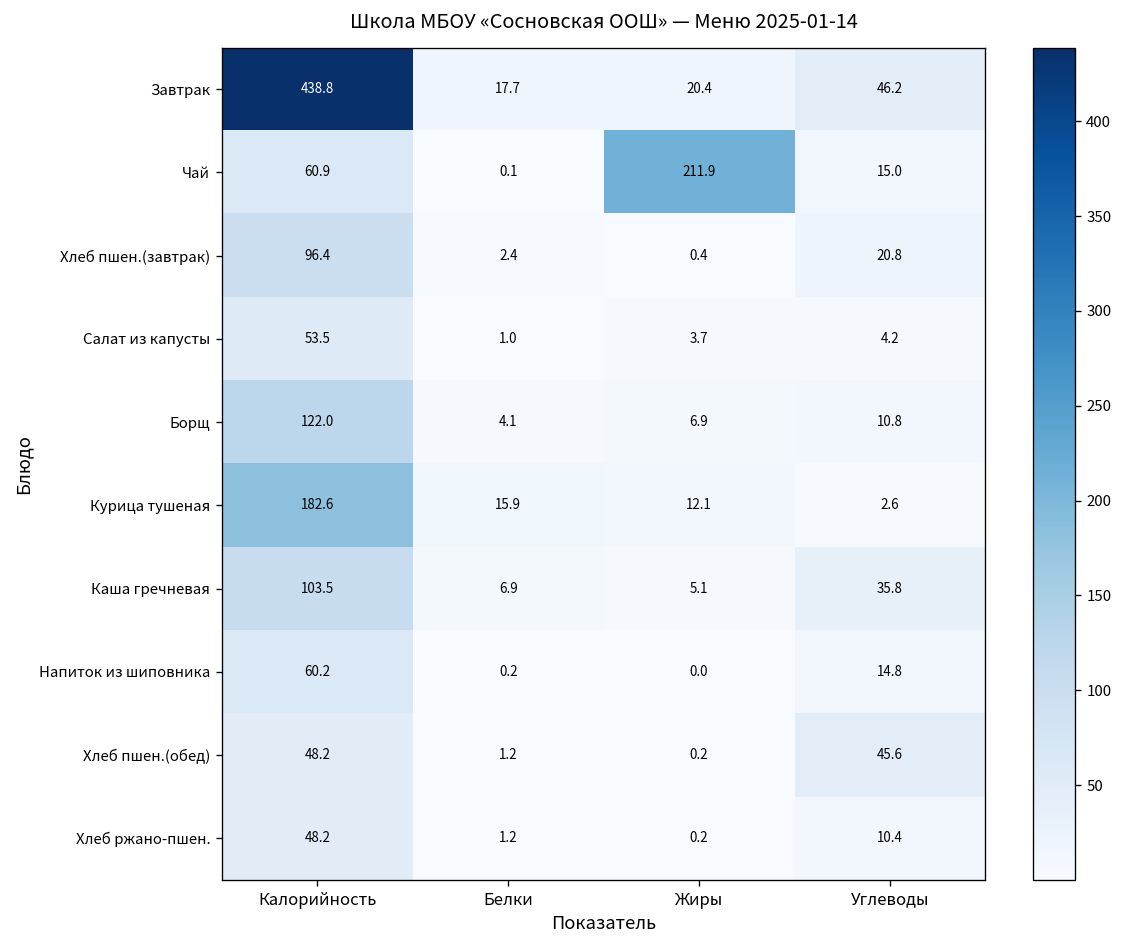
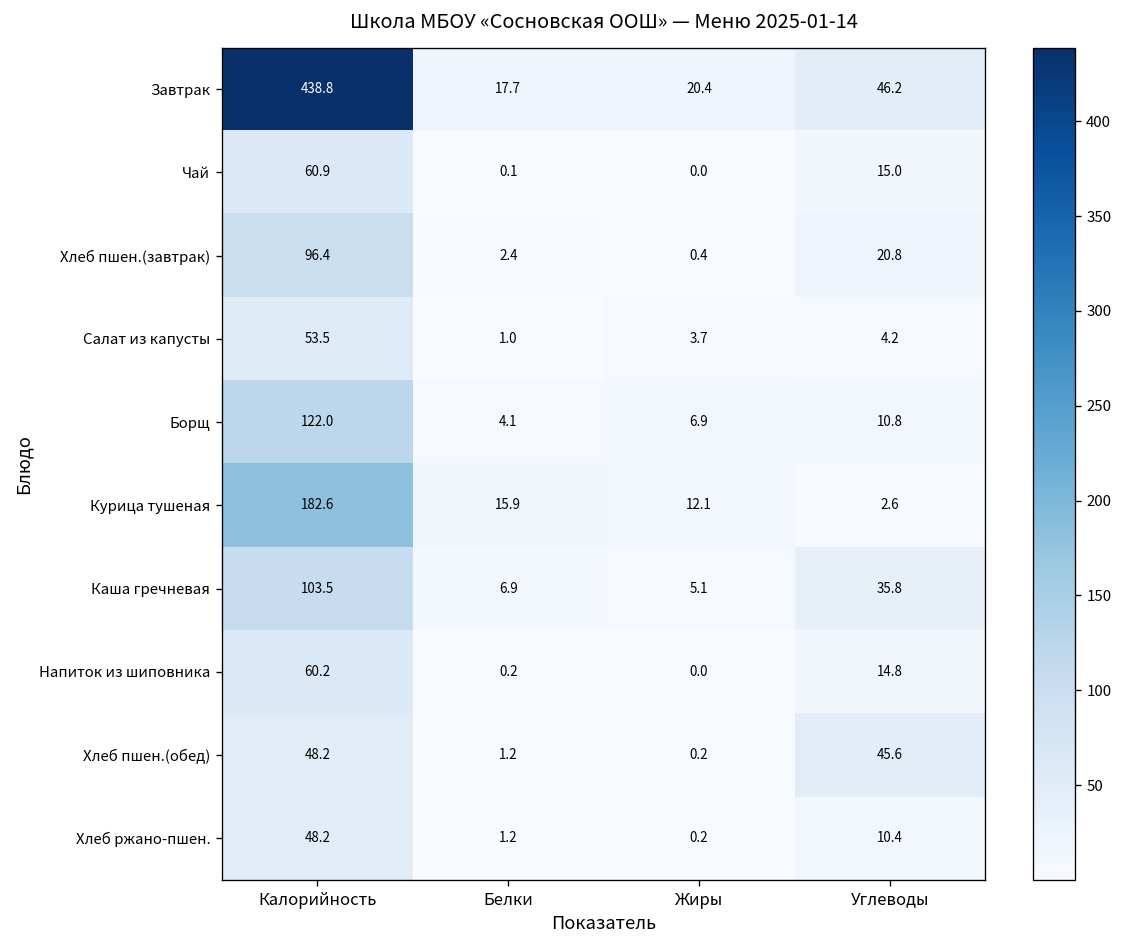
  {
    "Завтрак": {
      "Калорийность": 438.8,
      "Белки": 17.7,
      "Жиры": 20.4,
      "Углеводы": 46.2
    },
    "Чай": {
      "Калорийность": 60.9,
      "Белки": 0.1,
-     "Жиры": 211.9,
+     "Жиры": 0.0,
      "Углеводы": 15.0
    },
    "Хлеб пшен.(завтрак)": {
      "Калорийность": 96.4,
      "Белки": 2.4,
      "Жиры": 0.4,
      "Углеводы": 20.8
    },
    "Салат из капусты": {
      "Калорийность": 53.5,
      "Белки": 1.0,
      "Жиры": 3.7,
      "Углеводы": 4.2
    },
    "Борщ": {
      "Калорийность": 122.0,
      "Белки": 4.1,
      "Жиры": 6.9,
      "Углеводы": 10.8
    },
    "Курица тушеная": {
      "Калорийность": 182.6,
      "Белки": 15.9,
      "Жиры": 12.1,
      "Углеводы": 2.6
    },
    "Каша гречневая": {
      "Калорийность": 103.5,
      "Белки": 6.9,
      "Жиры": 5.1,
      "Углеводы": 35.8
    },
    "Напиток из шиповника": {
      "Калорийность": 60.2,
      "Белки": 0.2,
      "Жиры": 0.0,
      "Углеводы": 14.8
    },
    "Хлеб пшен.(обед)": {
      "Калорийность": 48.2,
      "Белки": 1.2,
      "Жиры": 0.2,
      "Углеводы": 45.6
    },
    "Хлеб ржано-пшен.": {
      "Калорийность": 48.2,
      "Белки": 1.2,
      "Жиры": 0.2,
      "Углеводы": 10.4
    }
  }
